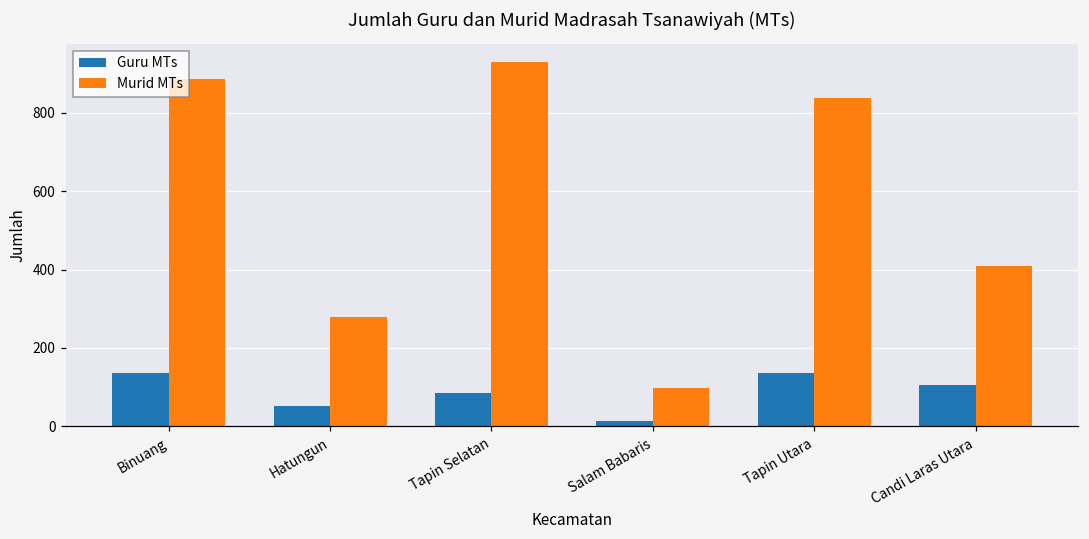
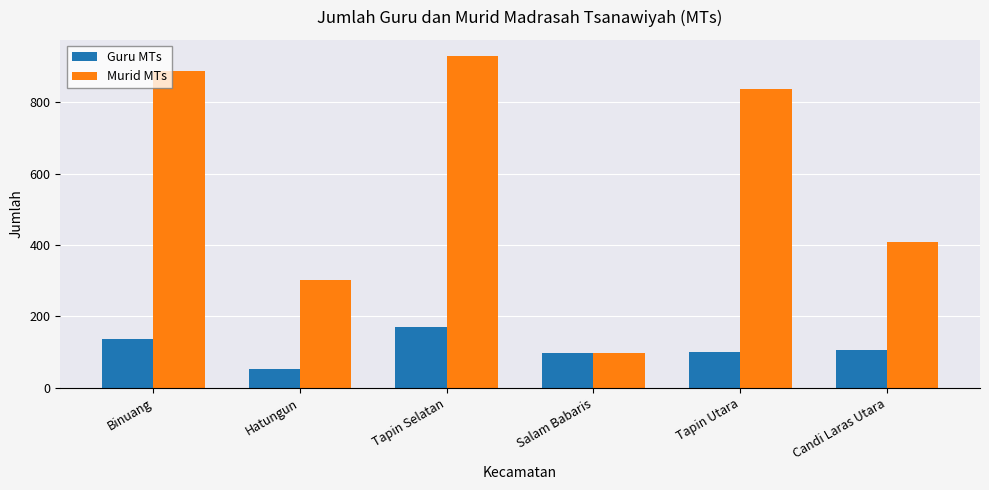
  {
    "Guru MTs": {
      "Binuang": 140,
      "Hatungun": 50,
-     "Tapin Selatan": 90,
-     "Salam Babaris": 10,
-     "Tapin Utara": 140,
+     "Tapin Selatan": 170,
+     "Salam Babaris": 100,
+     "Tapin Utara": 100,
      "Candi Laras Utara": 110
    },
    "Murid MTs": {
      "Binuang": 890,
-     "Hatungun": 280,
+     "Hatungun": 300,
      "Tapin Selatan": 930,
      "Salam Babaris": 100,
      "Tapin Utara": 840,
      "Candi Laras Utara": 410
    }
  }
